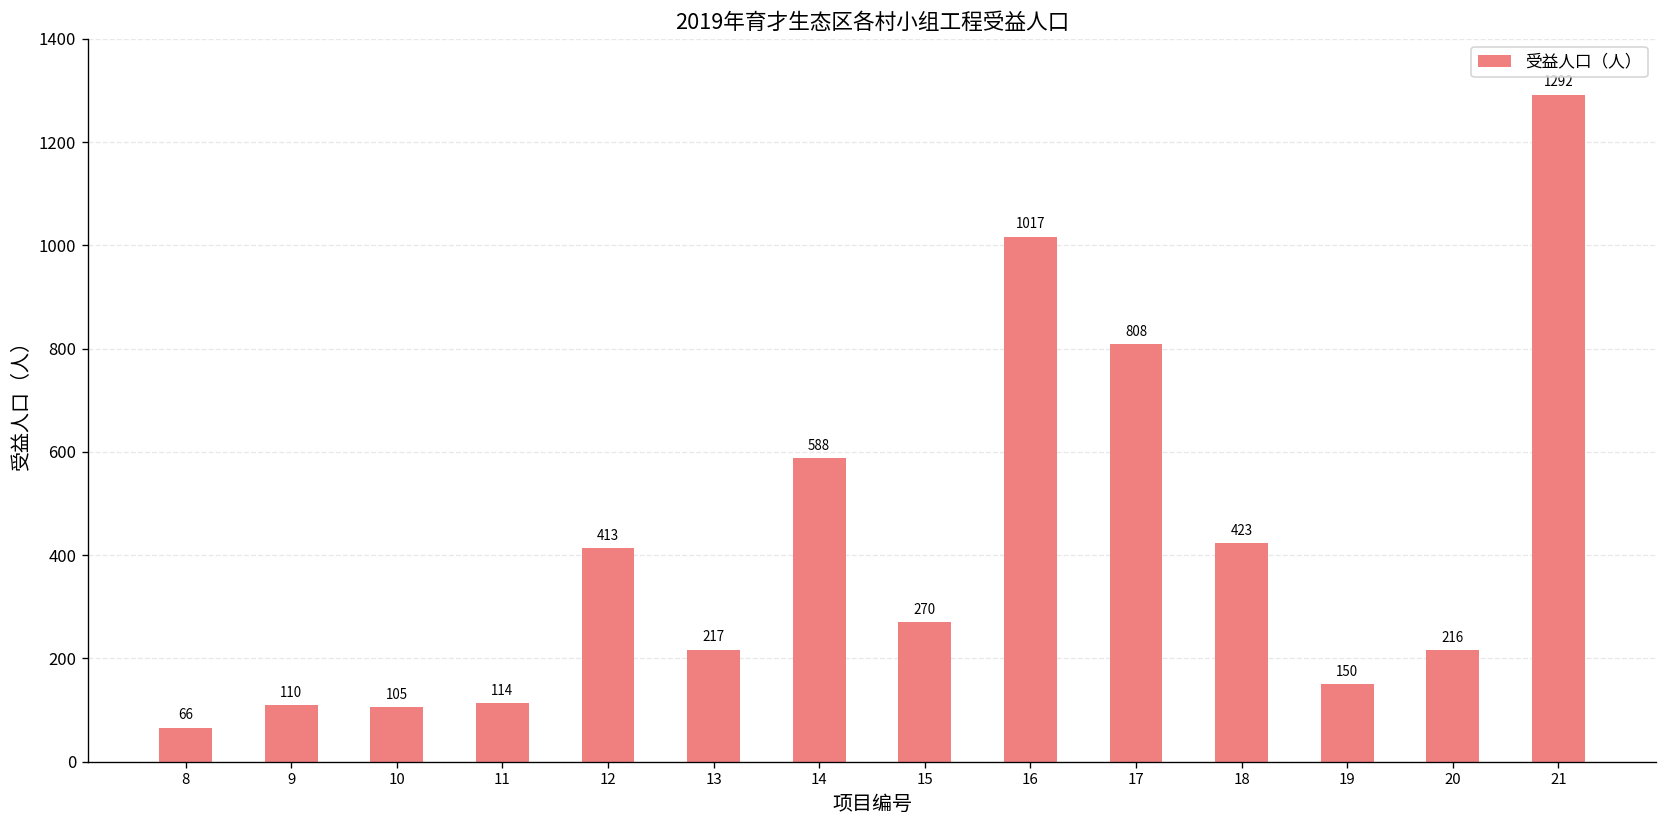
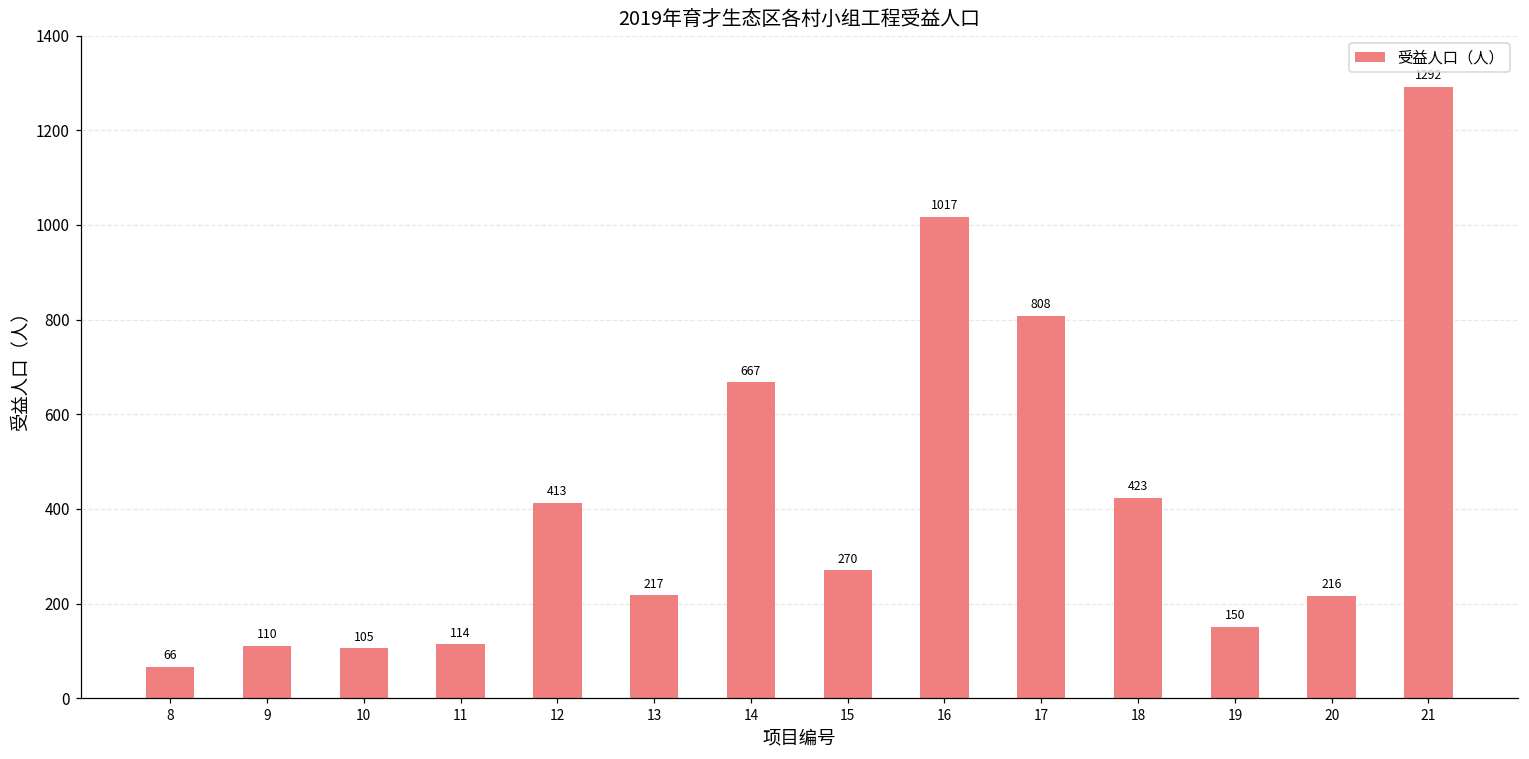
  {
    "8": 66,
    "9": 110,
    "10": 105,
    "11": 114,
    "12": 413,
    "13": 217,
-   "14": 588,
+   "14": 667,
    "15": 270,
    "16": 1017,
    "17": 808,
    "18": 423,
    "19": 150,
    "20": 216,
    "21": 1292
  }
